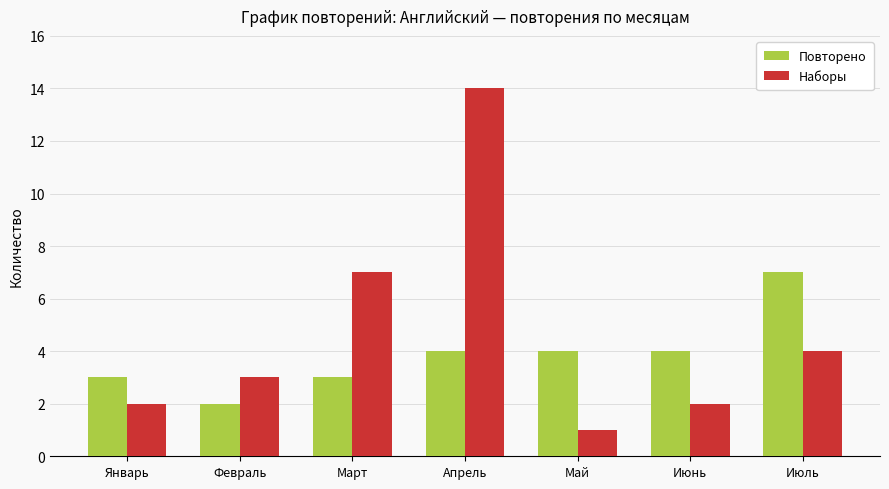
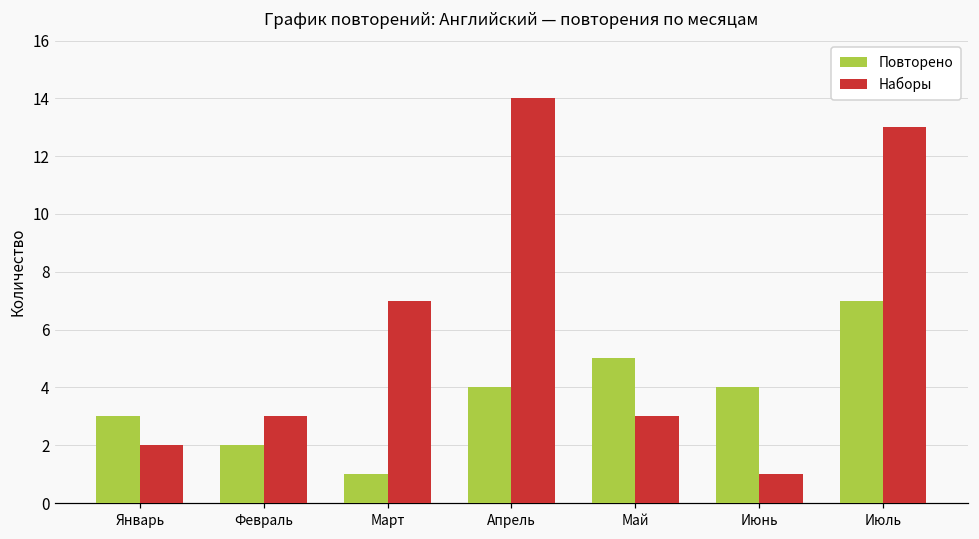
  {
    "Повторено": {
      "Январь": 3,
      "Февраль": 2,
-     "Март": 3,
+     "Март": 1,
      "Апрель": 4,
-     "Май": 4,
+     "Май": 5,
      "Июнь": 4,
      "Июль": 7
    },
    "Наборы": {
      "Январь": 2,
      "Февраль": 3,
      "Март": 7,
      "Апрель": 14,
-     "Май": 1,
-     "Июнь": 2,
-     "Июль": 4
+     "Май": 3,
+     "Июнь": 1,
+     "Июль": 13
    }
  }
